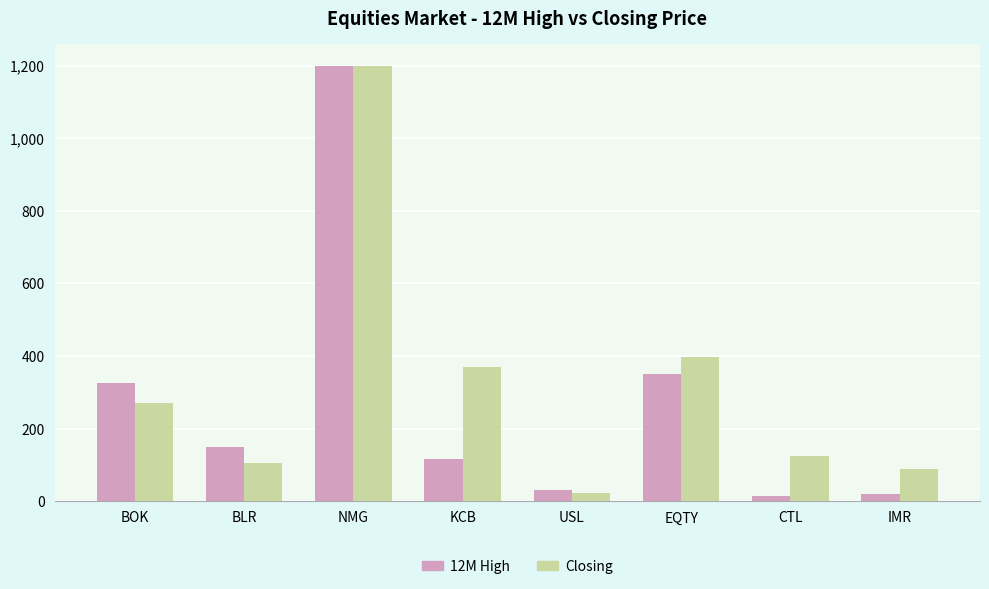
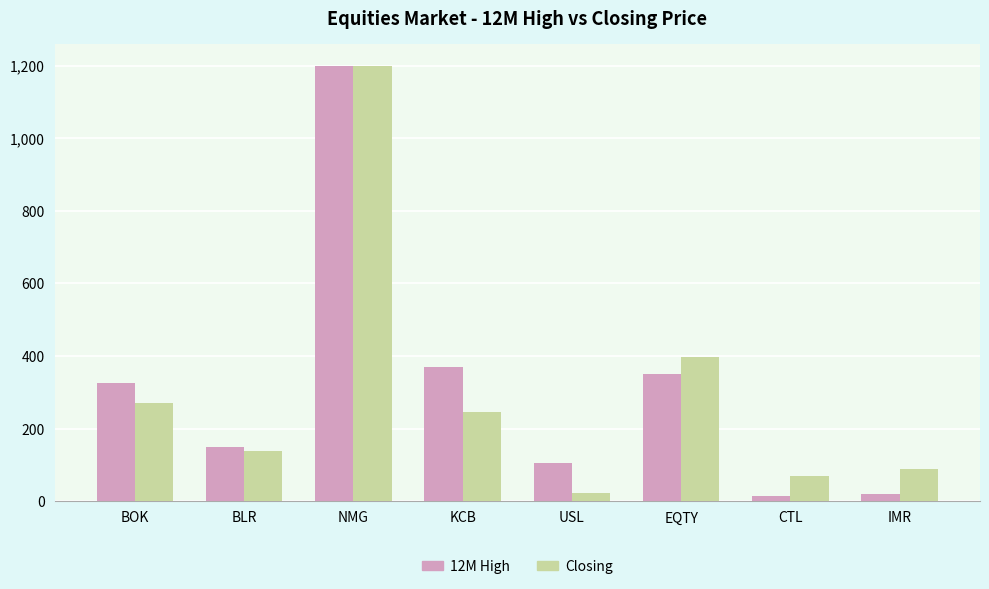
  {
    "12M High": {
      "BOK": "330",
      "BLR": "150",
      "NMG": "1,200",
-     "KCB": "120",
-     "USL": "30",
+     "KCB": "370",
+     "USL": "100",
      "EQTY": "350",
      "CTL": "10",
      "IMR": "20"
    },
    "Closing": {
      "BOK": "270",
-     "BLR": "110",
+     "BLR": "140",
      "NMG": "1,200",
-     "KCB": "370",
+     "KCB": "250",
      "USL": "20",
      "EQTY": "400",
-     "CTL": "120",
+     "CTL": "70",
      "IMR": "90"
    }
  }
